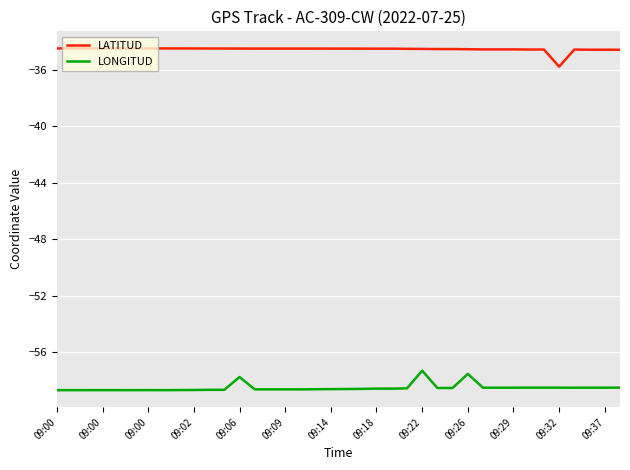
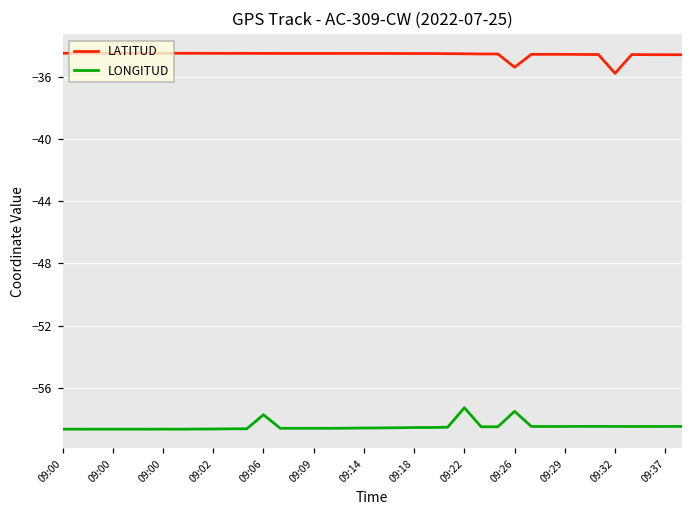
  {
    "LATITUD": {
      "09:02": -34.5,
      "09:06": -34.5,
      "09:22": -34.5,
-     "09:26": -34.5,
+     "09:26": -35.4,
      "09:32": -35.8,
      "09:37": -34.6
    },
    "LONGITUD": {
      "09:02": -58.7,
      "09:06": -57.7,
      "09:22": -57.3,
      "09:26": -57.5,
      "09:32": -58.5,
      "09:37": -58.5
    }
  }
